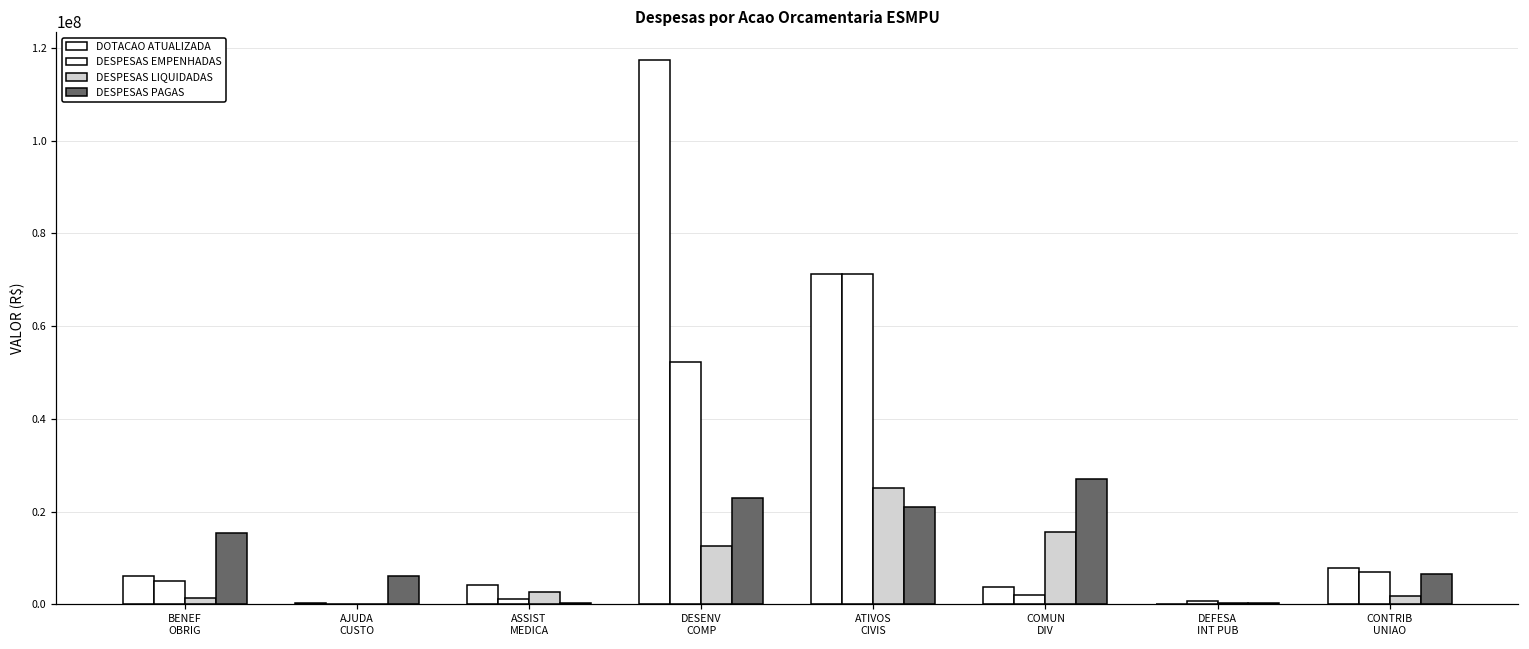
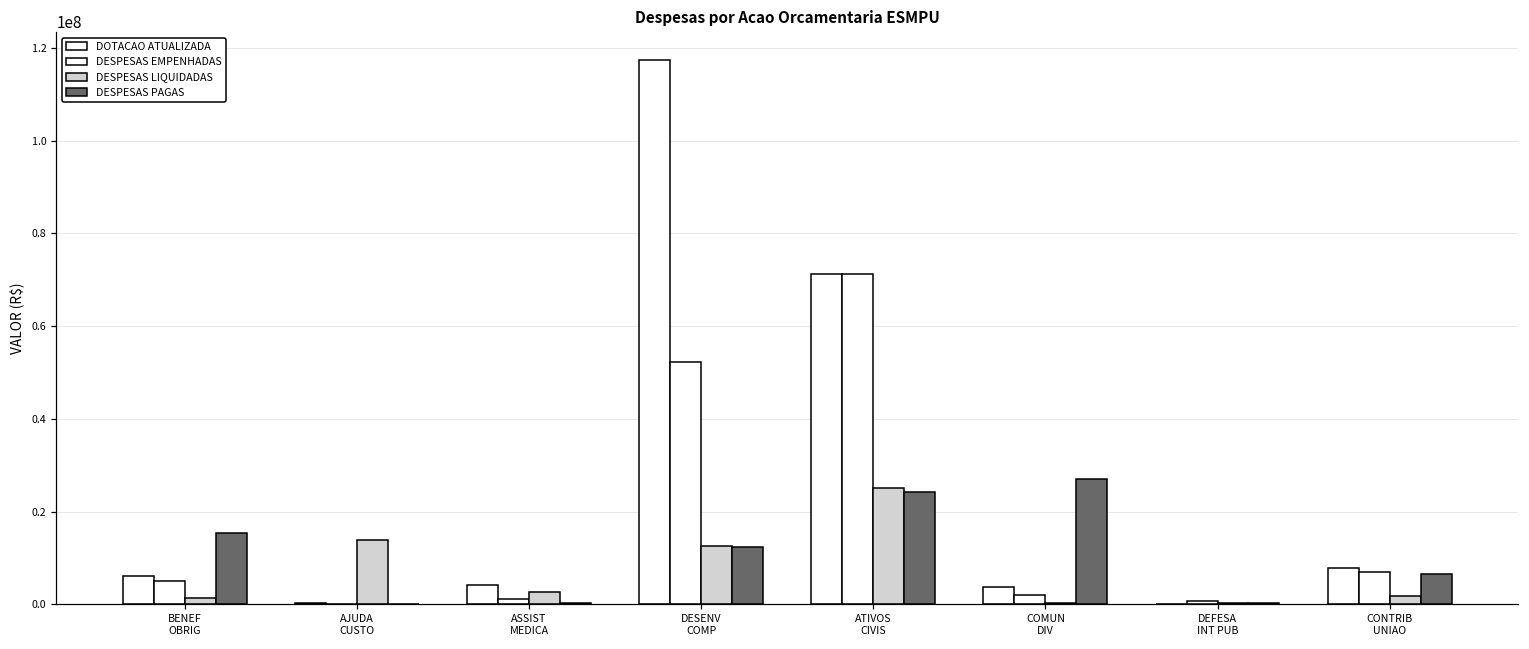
  {
    "DESPESAS LIQUIDADAS": {
      "BENEF OBRIG": 1000000,
-     "AJUDA CUSTO": 0,
+     "AJUDA CUSTO": 14000000,
      "ASSIST MEDICA": 3000000,
      "DESENV COMP": 13000000,
      "ATIVOS CIVIS": 25000000,
-     "COMUN DIV": 16000000,
+     "COMUN DIV": 0,
      "CONTRIB UNIAO": 2000000
    },
    "DESPESAS PAGAS": {
      "BENEF OBRIG": 15000000,
-     "AJUDA CUSTO": 6000000,
-     "DESENV COMP": 23000000,
-     "ATIVOS CIVIS": 21000000,
+     "AJUDA CUSTO": 0,
+     "DESENV COMP": 12000000,
+     "ATIVOS CIVIS": 24000000,
      "COMUN DIV": 27000000,
      "CONTRIB UNIAO": 7000000
    }
  }
